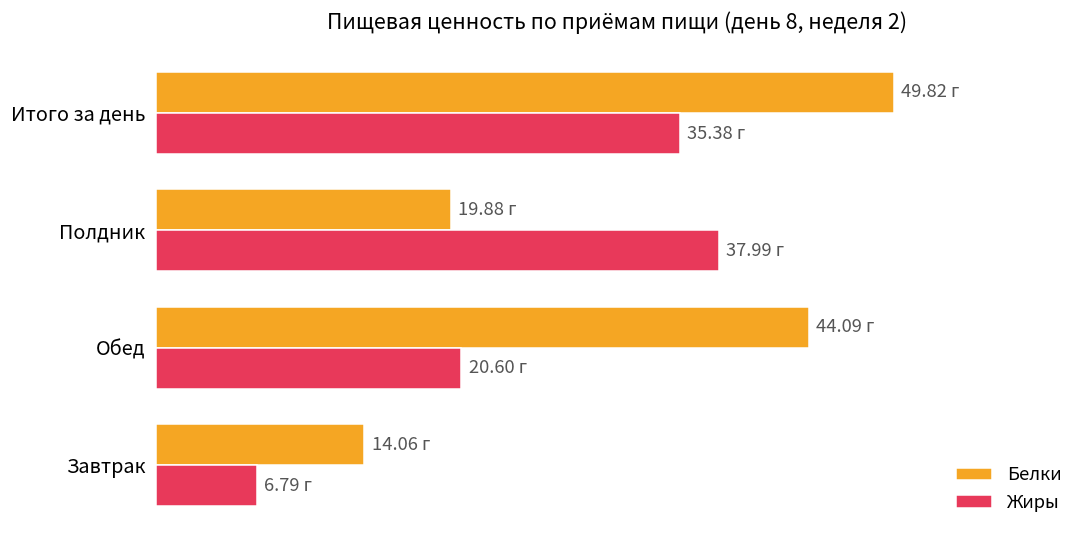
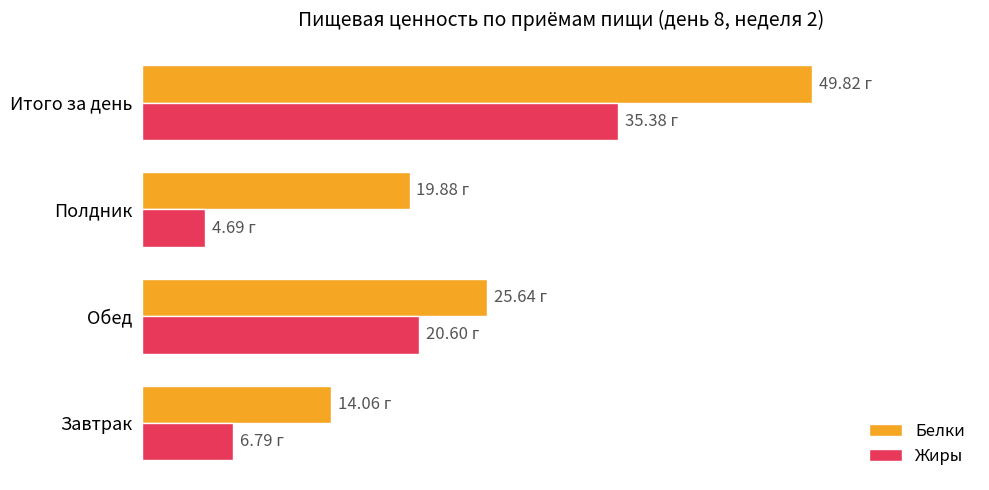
  {
    "Белки": {
      "Итого за день": 49.82,
      "Полдник": 19.88,
-     "Обед": 44.09,
+     "Обед": 25.64,
      "Завтрак": 14.06
    },
    "Жиры": {
      "Итого за день": 35.38,
-     "Полдник": 37.99,
+     "Полдник": 4.69,
      "Обед": 20.60,
      "Завтрак": 6.79
    }
  }
